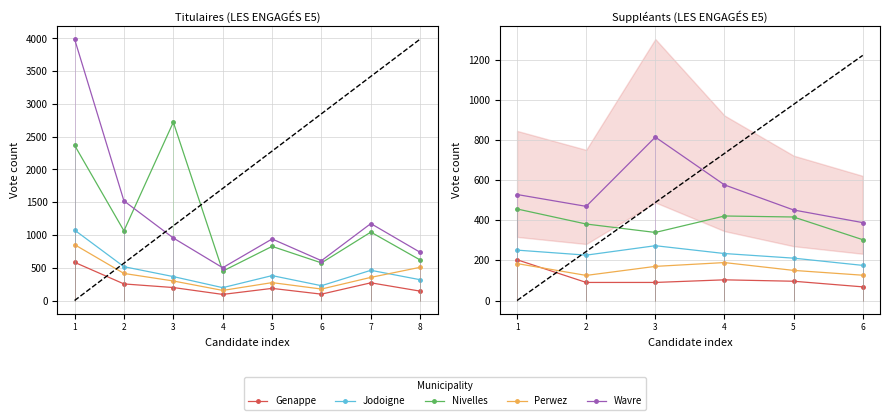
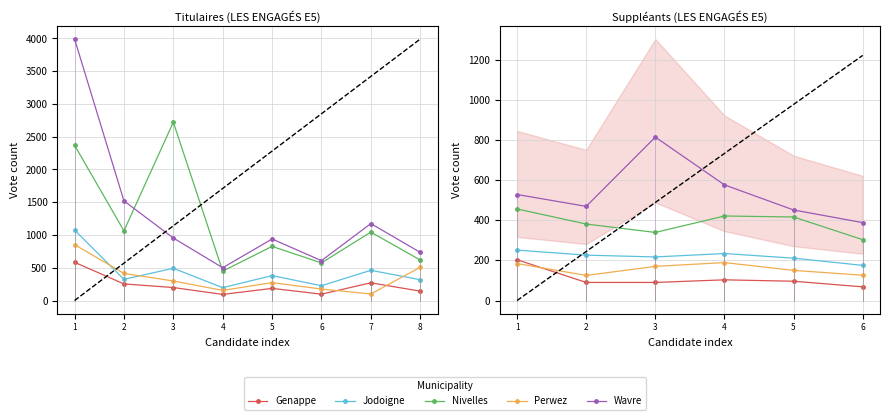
  {
    "Titulaires (LES ENGAGÉS E5)": {
      "Genappe": {
        "1": 600,
        "2": 300,
        "3": 200,
        "4": 100,
        "5": 200,
        "6": 100,
        "7": 300,
        "8": 100
      },
      "Jodoigne": {
        "1": 1100,
-       "2": 500,
-       "3": 400,
+       "2": 300,
+       "3": 500,
        "4": 200,
        "5": 400,
        "6": 200,
        "7": 500,
        "8": 300
      },
      "Nivelles": {
        "1": 2400,
        "2": 1100,
        "3": 2700,
        "4": 400,
        "5": 800,
        "7": 1000,
        "8": 600
      },
      "Perwez": {
        "1": 900,
        "2": 400,
        "3": 300,
        "4": 200,
        "5": 300,
        "6": 200,
-       "7": 400,
+       "7": 100,
        "8": 500
      },
      "Wavre": {
        "1": 4000,
        "2": 1500,
        "3": 1000,
        "4": 500,
        "5": 900,
        "7": 1200,
        "8": 700
      }
    },
    "Suppléants (LES ENGAGÉS E5)": {
      "Jodoigne": {
        "1": 250,
        "2": 230,
-       "3": 270,
+       "3": 220,
        "4": 230,
        "5": 210,
        "6": 180
      },
      "Nivelles": {
        "1": 460,
        "2": 380,
        "3": 340,
        "4": 420,
        "5": 420,
        "6": 300
      },
      "Perwez": {
        "1": 180,
        "2": 130,
        "3": 170,
        "4": 190,
        "5": 150,
        "6": 130
      },
      "Wavre": {
        "1": 530,
        "2": 470,
        "3": 810,
        "4": 580,
        "5": 450,
        "6": 390
      }
    }
  }
